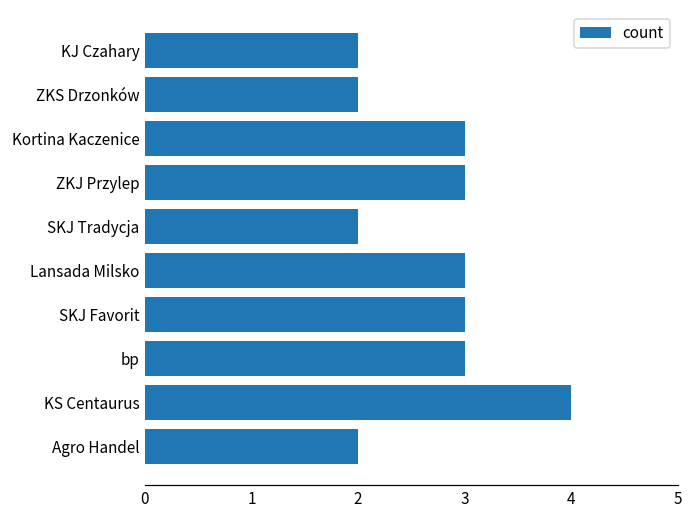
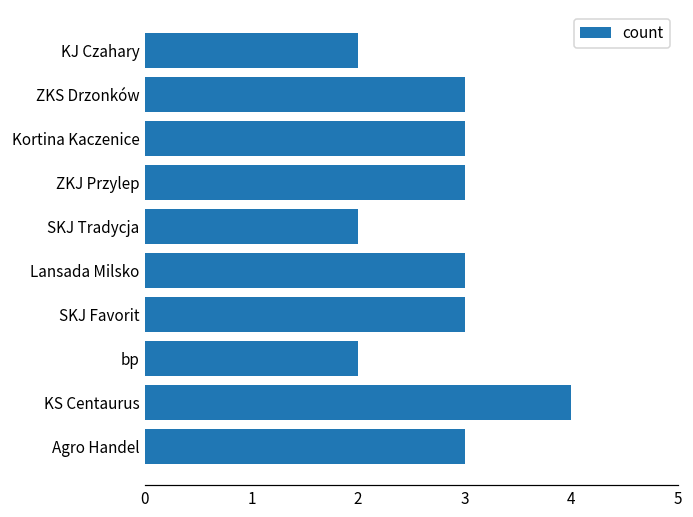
  {
    "KJ Czahary": 2,
-   "ZKS Drzonków": 2,
+   "ZKS Drzonków": 3,
    "Kortina Kaczenice": 3,
    "ZKJ Przylep": 3,
    "SKJ Tradycja": 2,
    "Lansada Milsko": 3,
    "SKJ Favorit": 3,
-   "bp": 3,
+   "bp": 2,
    "KS Centaurus": 4,
-   "Agro Handel": 2
+   "Agro Handel": 3
  }
